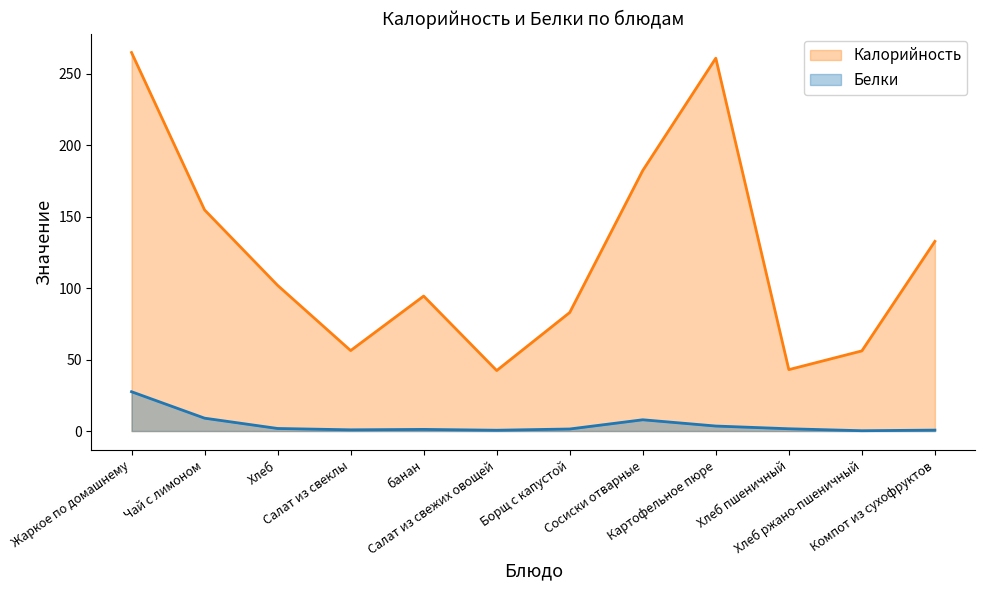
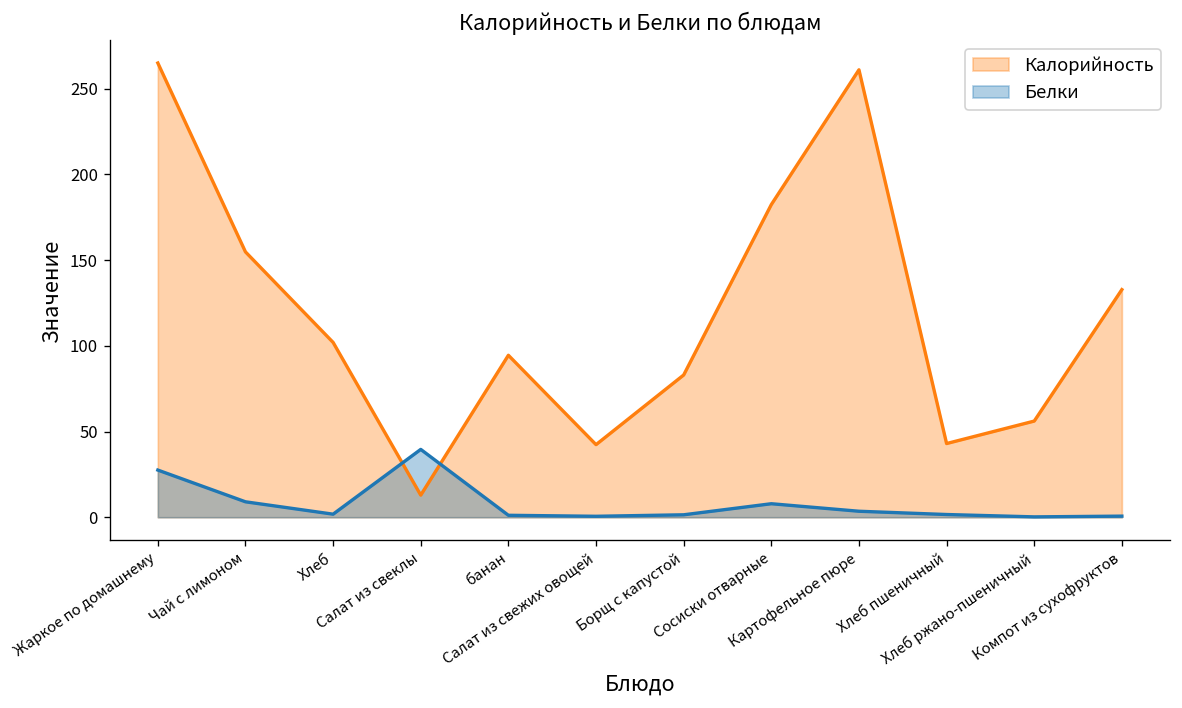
  {
    "Калорийность": {
      "Жаркое по домашнему": 265,
      "Чай с лимоном": 155,
      "Хлеб": 102,
-     "Салат из свеклы": 56,
+     "Салат из свеклы": 13,
      "банан": 95,
      "Салат из свежих овощей": 42,
      "Борщ с капустой": 83,
      "Сосиски отварные": 182,
      "Картофельное пюре": 261,
      "Хлеб пшеничный": 43,
      "Хлеб ржано-пшеничный": 56,
      "Компот из сухофруктов": 133
    },
    "Белки": {
      "Жаркое по домашнему": 28,
      "Чай с лимоном": 9,
      "Хлеб": 2,
-     "Салат из свеклы": 1,
+     "Салат из свеклы": 40,
      "банан": 1,
      "Салат из свежих овощей": 1,
      "Борщ с капустой": 1,
      "Сосиски отварные": 8,
      "Картофельное пюре": 4,
      "Хлеб пшеничный": 2,
      "Хлеб ржано-пшеничный": 0,
      "Компот из сухофруктов": 1
    }
  }
